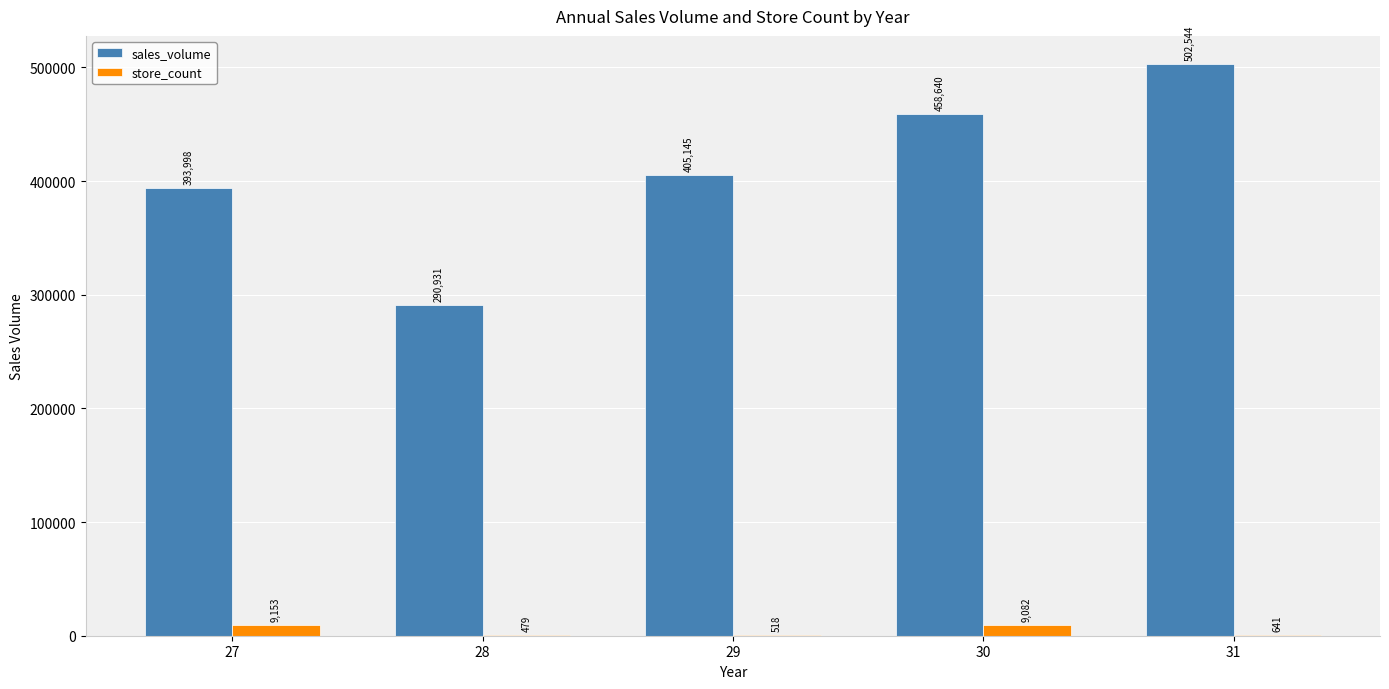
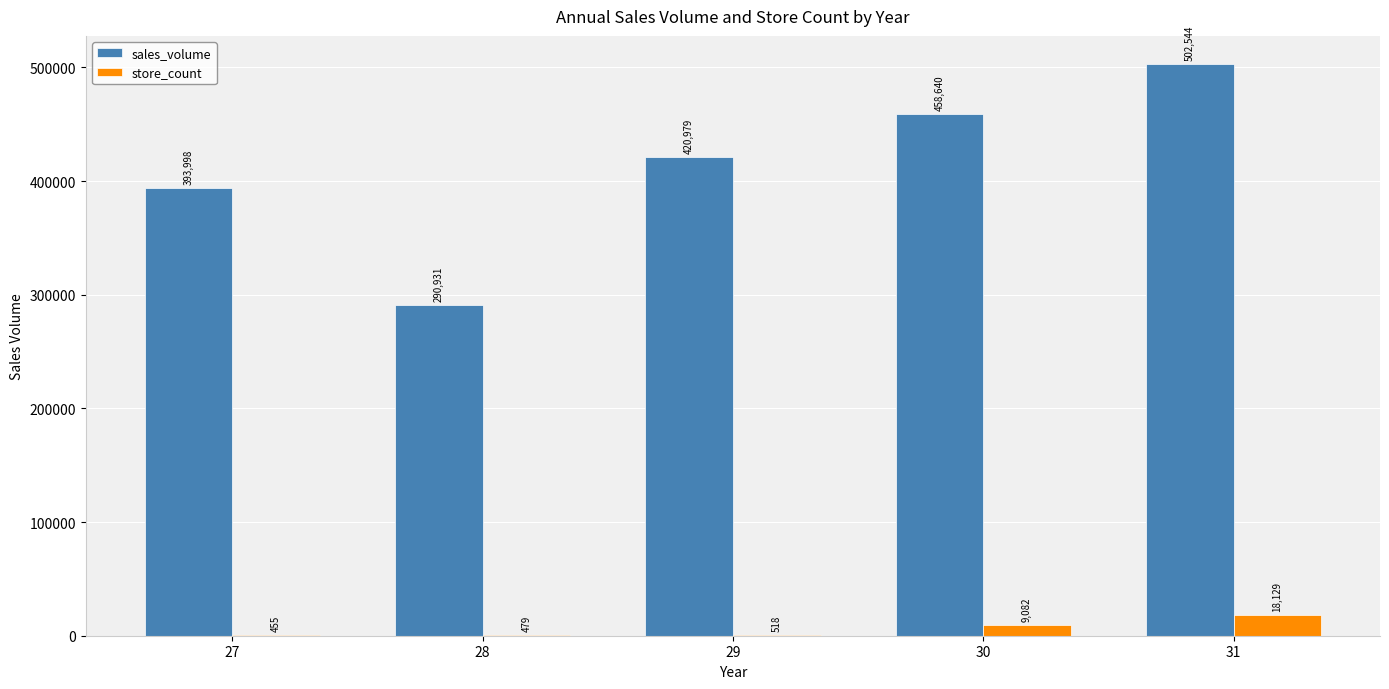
  {
    "sales_volume": {
      "27": "393,998",
      "28": "290,931",
-     "29": "405,145",
+     "29": "420,979",
      "30": "458,640",
      "31": "502,544"
    },
    "store_count": {
-     "27": "9,153",
+     "27": "455",
      "28": "479",
      "29": "518",
      "30": "9,082",
-     "31": "641"
+     "31": "18,129"
    }
  }
